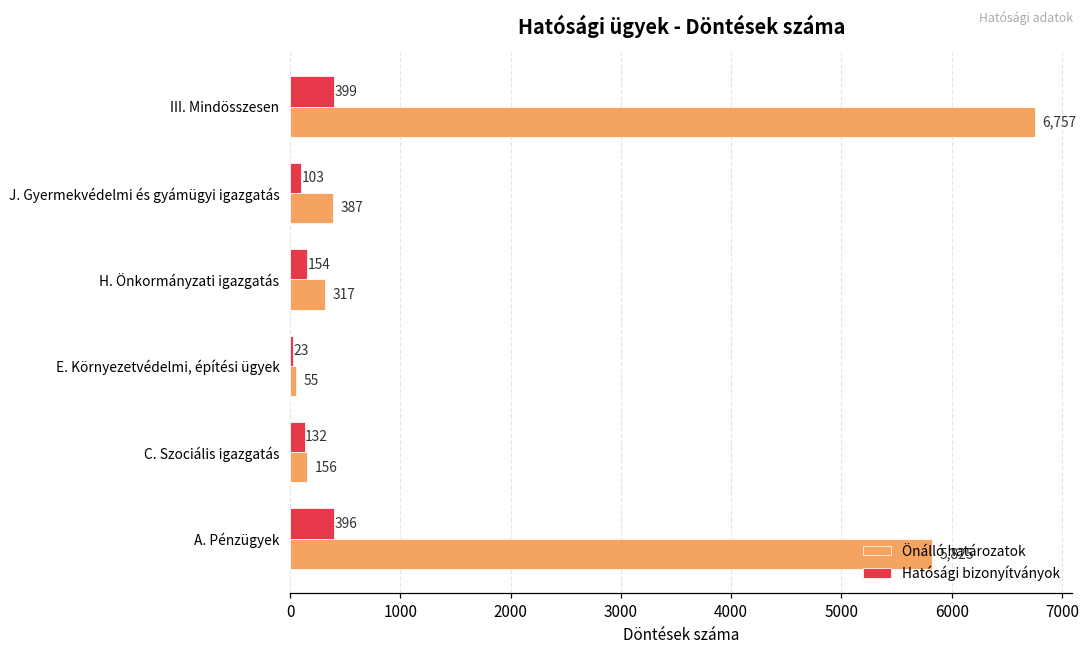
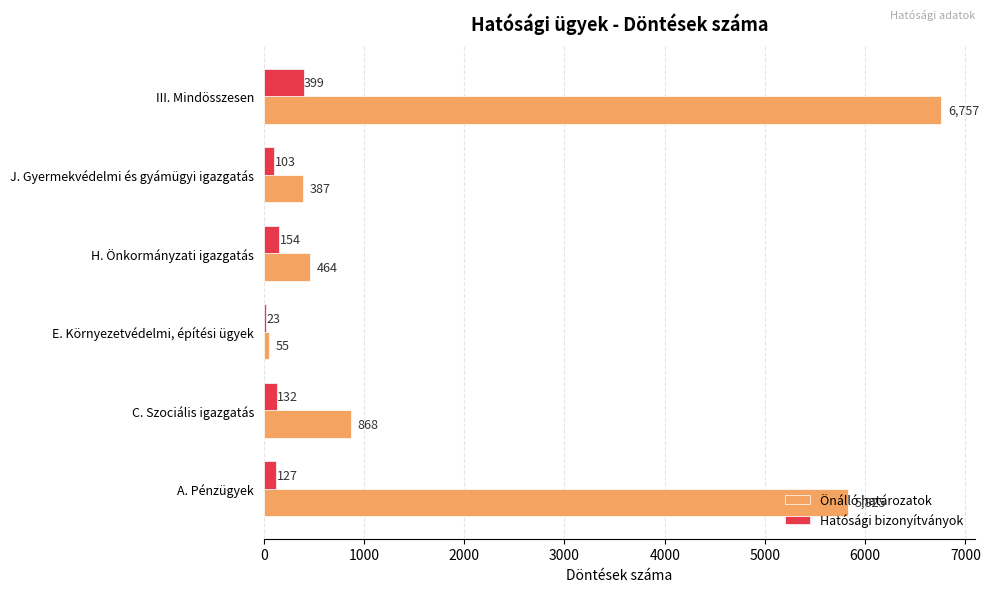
  {
    "Önálló határozatok": {
      "III. Mindösszesen": "6,757",
      "J. Gyermekvédelmi és gyámügyi igazgatás": "387",
-     "H. Önkormányzati igazgatás": "317",
+     "H. Önkormányzati igazgatás": "464",
      "E. Környezetvédelmi, építési ügyek": "55",
-     "C. Szociális igazgatás": "156",
+     "C. Szociális igazgatás": "868",
      "A. Pénzügyek": "5,825"
    },
    "Hatósági bizonyítványok": {
      "III. Mindösszesen": "399",
      "J. Gyermekvédelmi és gyámügyi igazgatás": "103",
      "H. Önkormányzati igazgatás": "154",
      "E. Környezetvédelmi, építési ügyek": "23",
      "C. Szociális igazgatás": "132",
-     "A. Pénzügyek": "396"
+     "A. Pénzügyek": "127"
    }
  }
